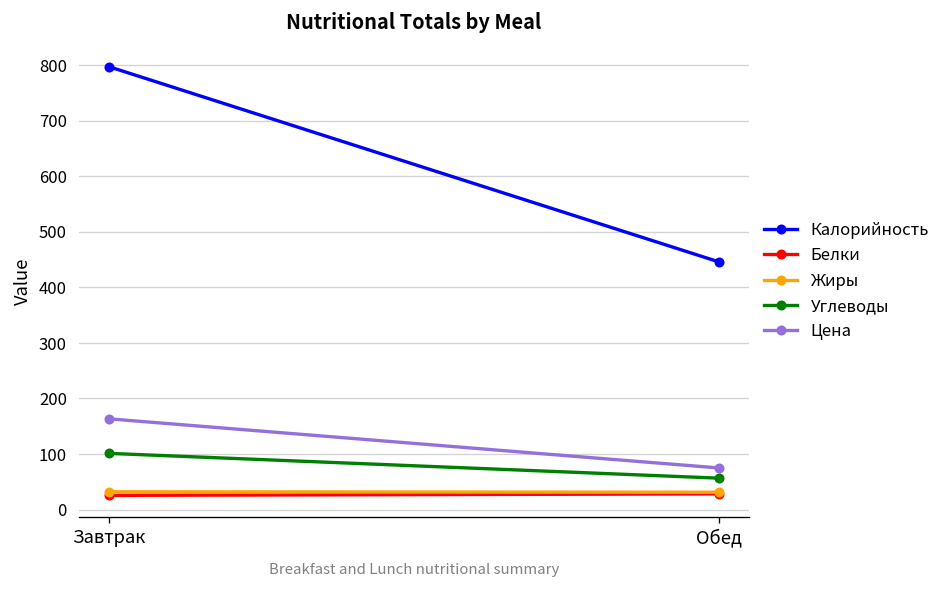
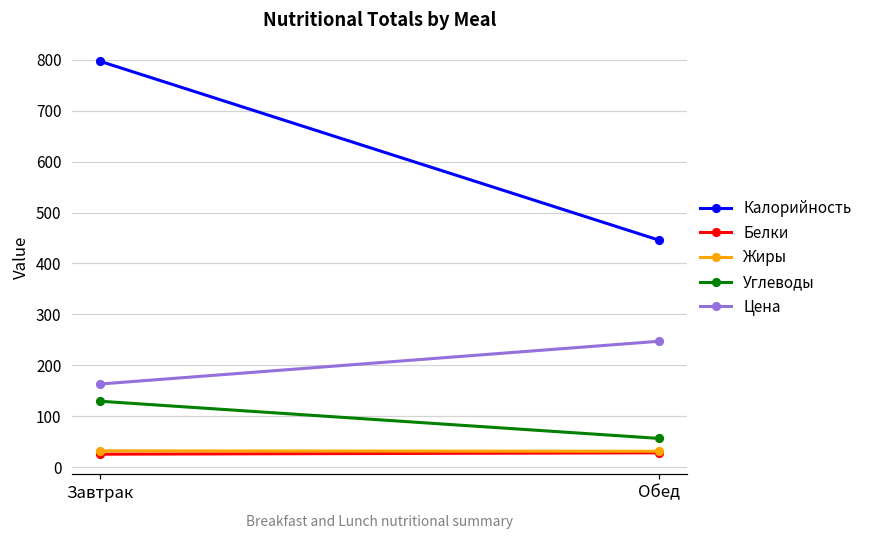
  {
    "Калорийность": {
      "Завтрак": 800,
      "Обед": 450
    },
    "Белки": {
      "Завтрак": 30
    },
    "Жиры": {
      "Завтрак": 30
    },
    "Углеводы": {
-     "Завтрак": 100,
+     "Завтрак": 130,
      "Обед": 60
    },
    "Цена": {
      "Завтрак": 160,
-     "Обед": 70
+     "Обед": 250
    }
  }
